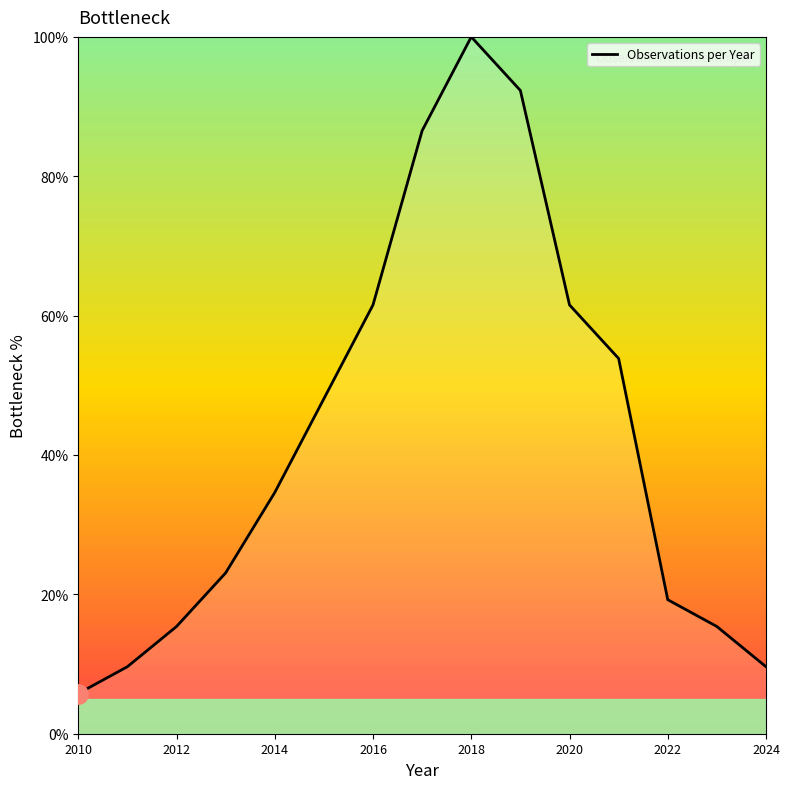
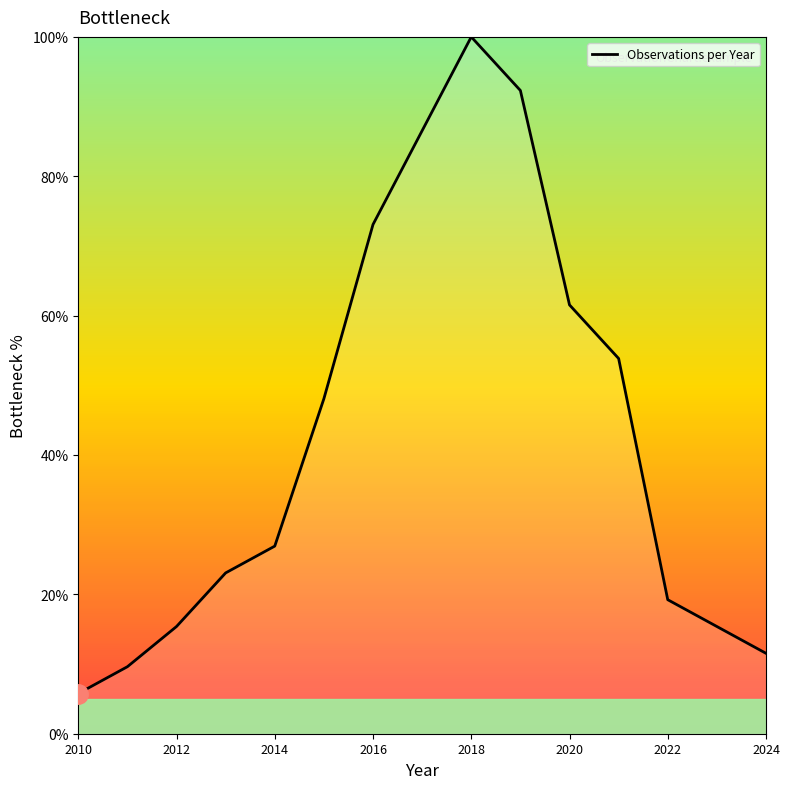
  {
    "Observations per Year": {
      "2012": "15%",
-     "2014": "35%",
-     "2016": "62%",
+     "2014": "27%",
+     "2016": "73%",
      "2018": "100%",
      "2020": "62%",
      "2022": "19%",
-     "2024": "10%"
+     "2024": "12%"
    }
  }
